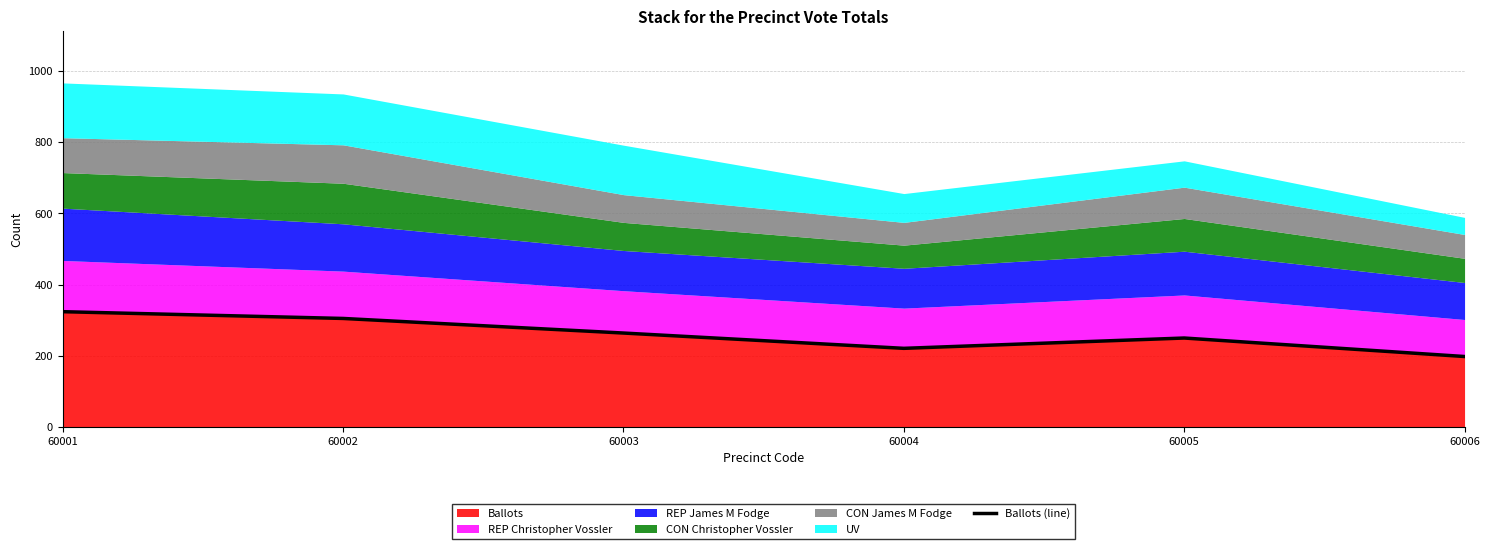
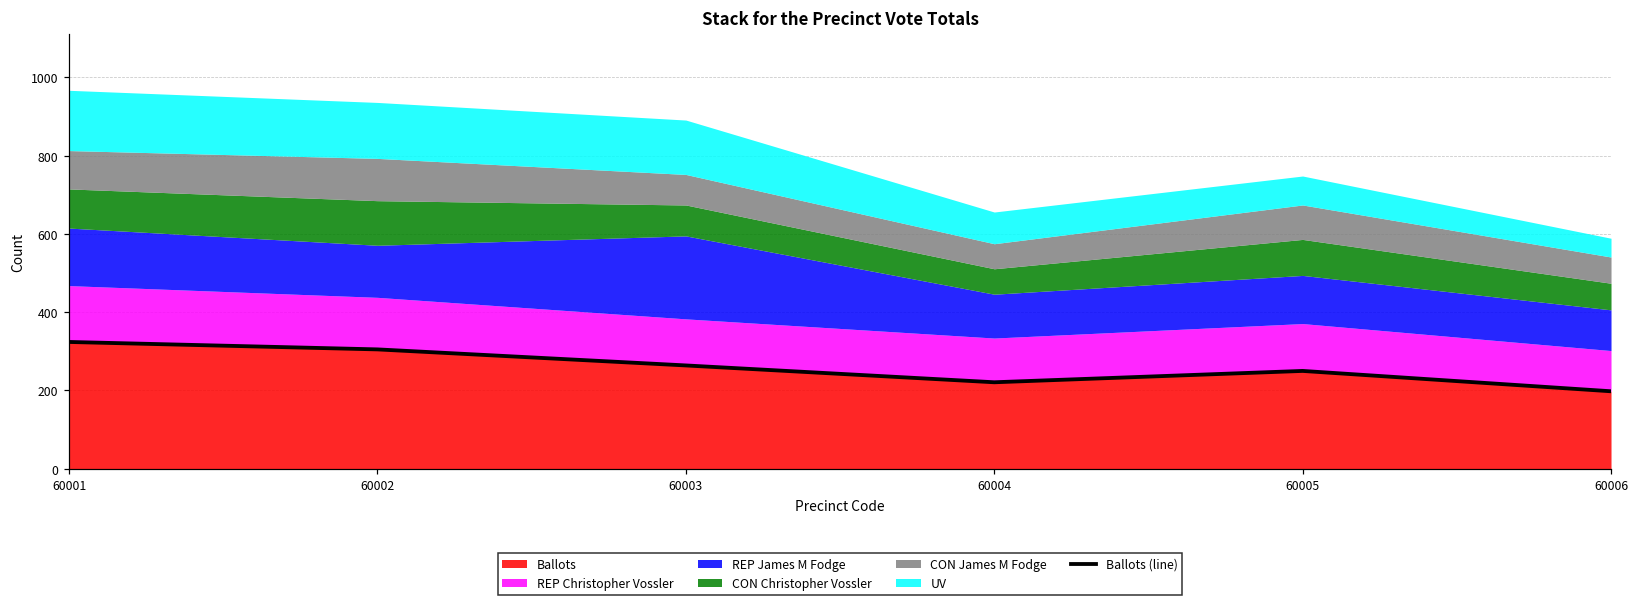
  {
    "Ballots": {
      "60001": 320,
      "60002": 310,
      "60003": 260,
      "60004": 220,
      "60005": 250,
      "60006": 200
    },
    "REP Christopher Vossler": {
      "60001": 140,
      "60002": 130,
      "60003": 120,
      "60004": 110,
      "60005": 120,
      "60006": 100
    },
    "REP James M Fodge": {
      "60001": 150,
      "60002": 130,
-     "60003": 110,
+     "60003": 210,
      "60004": 110,
      "60005": 120,
      "60006": 100
    },
    "CON Christopher Vossler": {
      "60001": 100,
      "60002": 110,
      "60003": 80,
      "60004": 70,
      "60005": 90,
      "60006": 70
    },
    "CON James M Fodge": {
      "60001": 100,
      "60002": 110,
      "60003": 80,
      "60004": 60,
      "60005": 90,
      "60006": 70
    },
    "UV": {
      "60001": 150,
      "60002": 140,
      "60003": 140,
      "60004": 80,
      "60005": 70,
      "60006": 50
    }
  }
